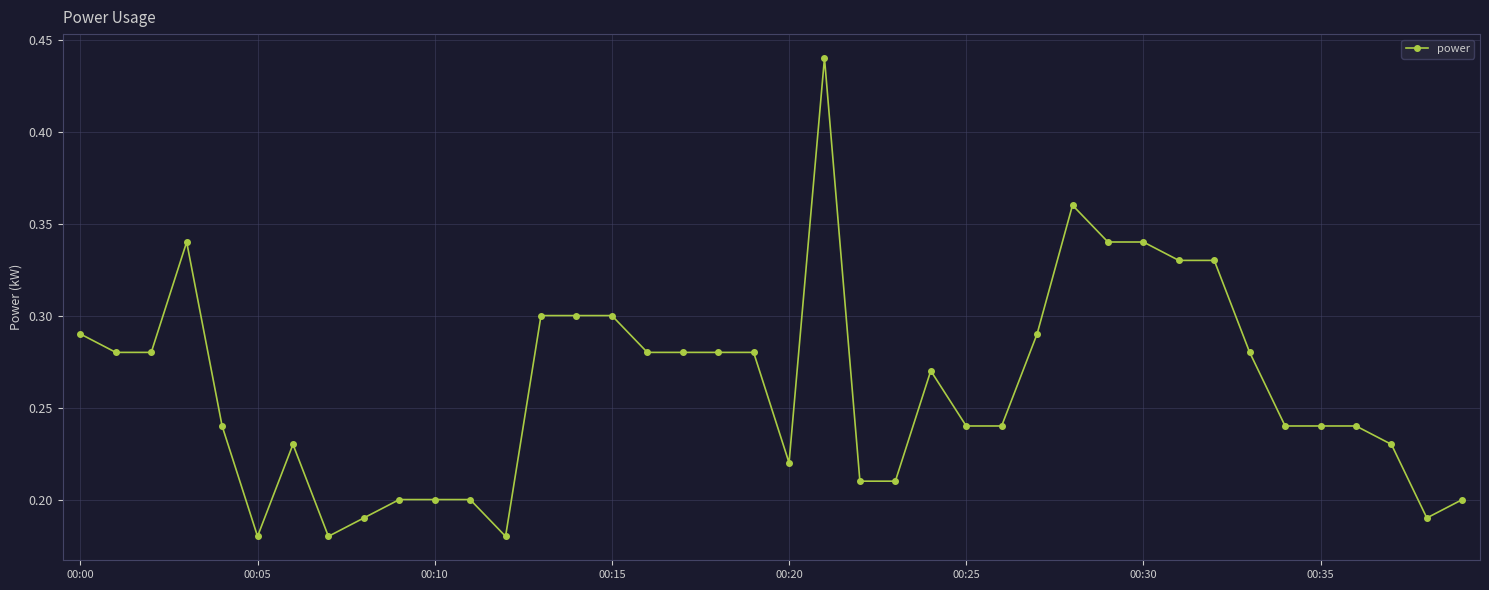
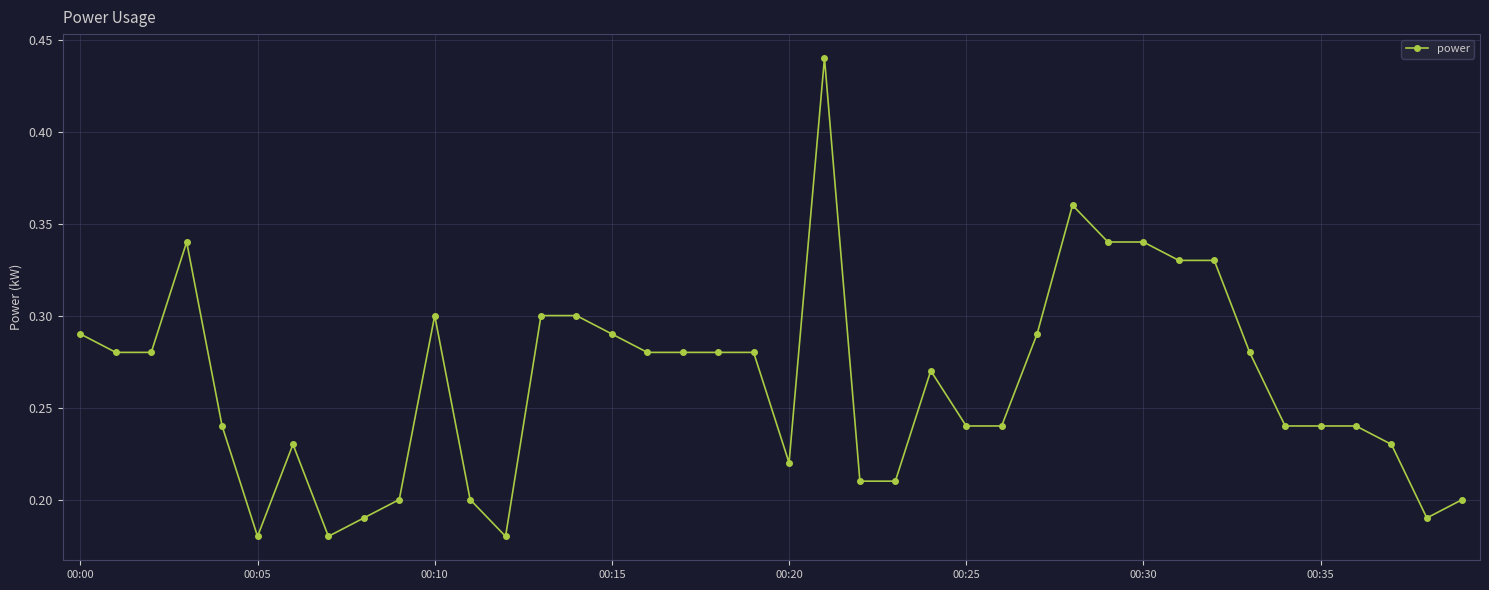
  {
    "00:00": 0.29,
    "00:05": 0.18,
-   "00:10": 0.2,
-   "00:15": 0.30,
+   "00:10": 0.3,
+   "00:15": 0.29,
    "00:20": 0.22,
    "00:25": 0.24,
    "00:30": 0.34,
    "00:35": 0.24
  }
